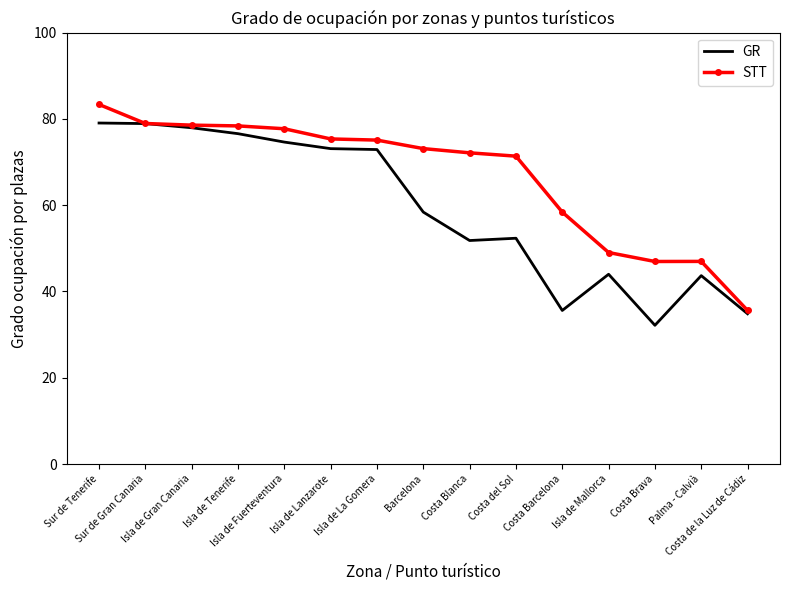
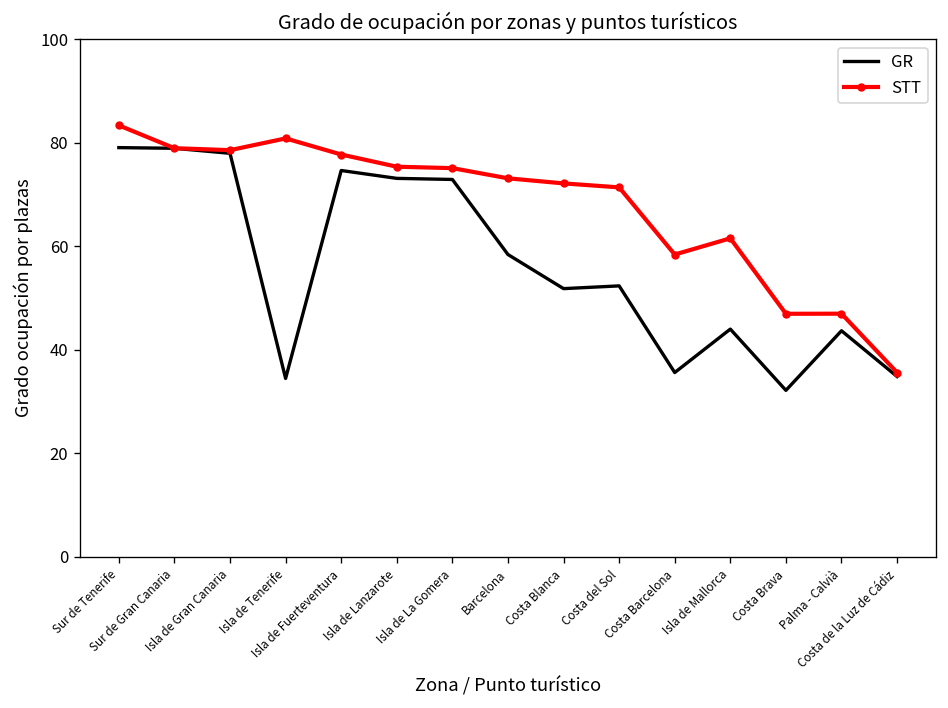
  {
    "GR": {
      "Sur de Tenerife": 79,
      "Isla de Gran Canaria": 78,
-     "Isla de Tenerife": 77,
+     "Isla de Tenerife": 34,
      "Isla de Fuerteventura": 75,
      "Isla de Lanzarote": 73,
      "Isla de La Gomera": 73,
      "Barcelona": 58,
      "Costa Blanca": 52,
      "Costa del Sol": 52,
      "Costa Barcelona": 36,
      "Isla de Mallorca": 44,
      "Costa Brava": 32,
      "Palma - Calvià": 44,
      "Costa de la Luz de Cádiz": 35
    },
    "STT": {
      "Sur de Tenerife": 83,
      "Isla de Gran Canaria": 79,
-     "Isla de Tenerife": 78,
+     "Isla de Tenerife": 81,
      "Isla de Fuerteventura": 78,
      "Isla de Lanzarote": 75,
      "Isla de La Gomera": 75,
      "Barcelona": 73,
      "Costa Blanca": 72,
      "Costa del Sol": 71,
      "Costa Barcelona": 58,
-     "Isla de Mallorca": 49,
+     "Isla de Mallorca": 62,
      "Costa Brava": 47,
      "Palma - Calvià": 47,
      "Costa de la Luz de Cádiz": 36
    }
  }
